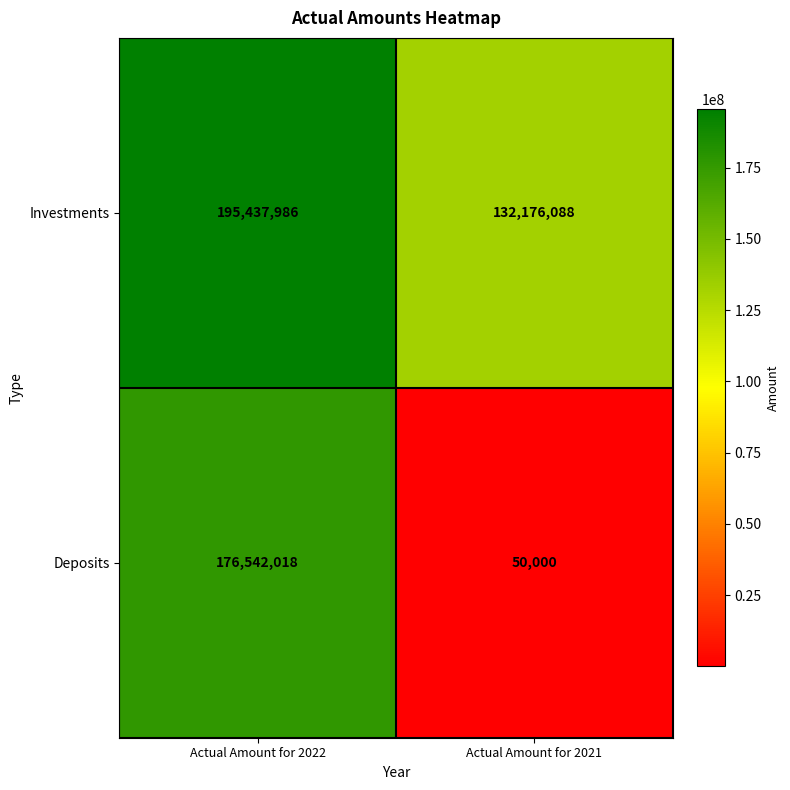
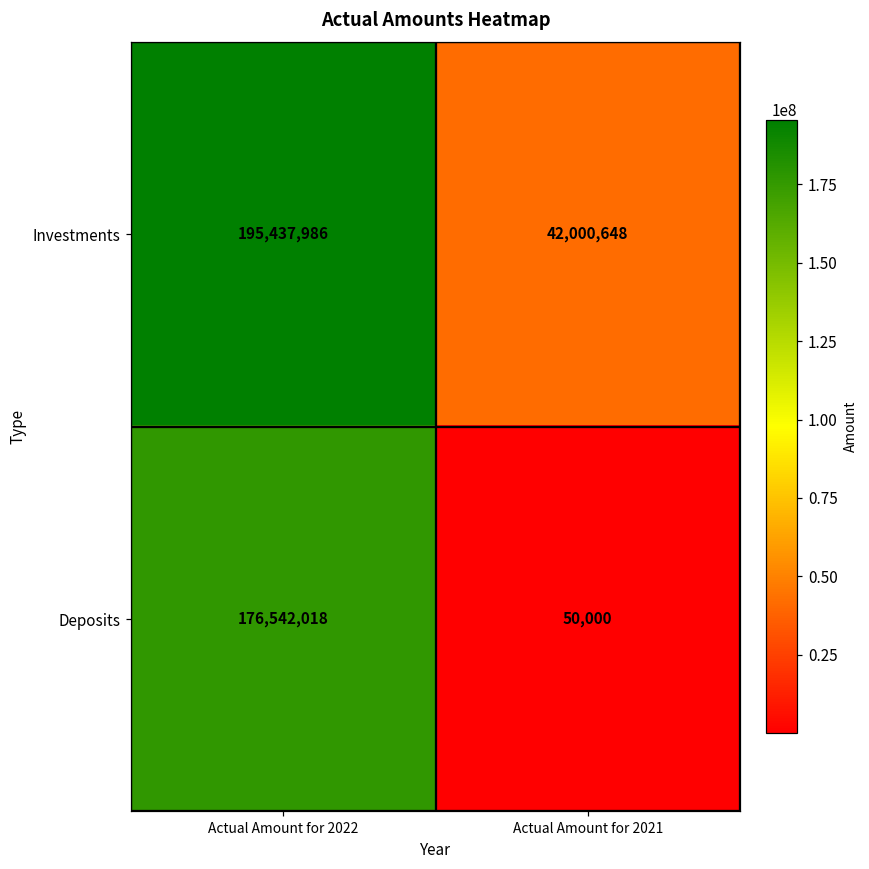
  {
    "Investments": {
      "Actual Amount for 2022": "195,437,986",
-     "Actual Amount for 2021": "132,176,088"
+     "Actual Amount for 2021": "42,000,648"
    },
    "Deposits": {
      "Actual Amount for 2022": "176,542,018",
      "Actual Amount for 2021": "50,000"
    }
  }
